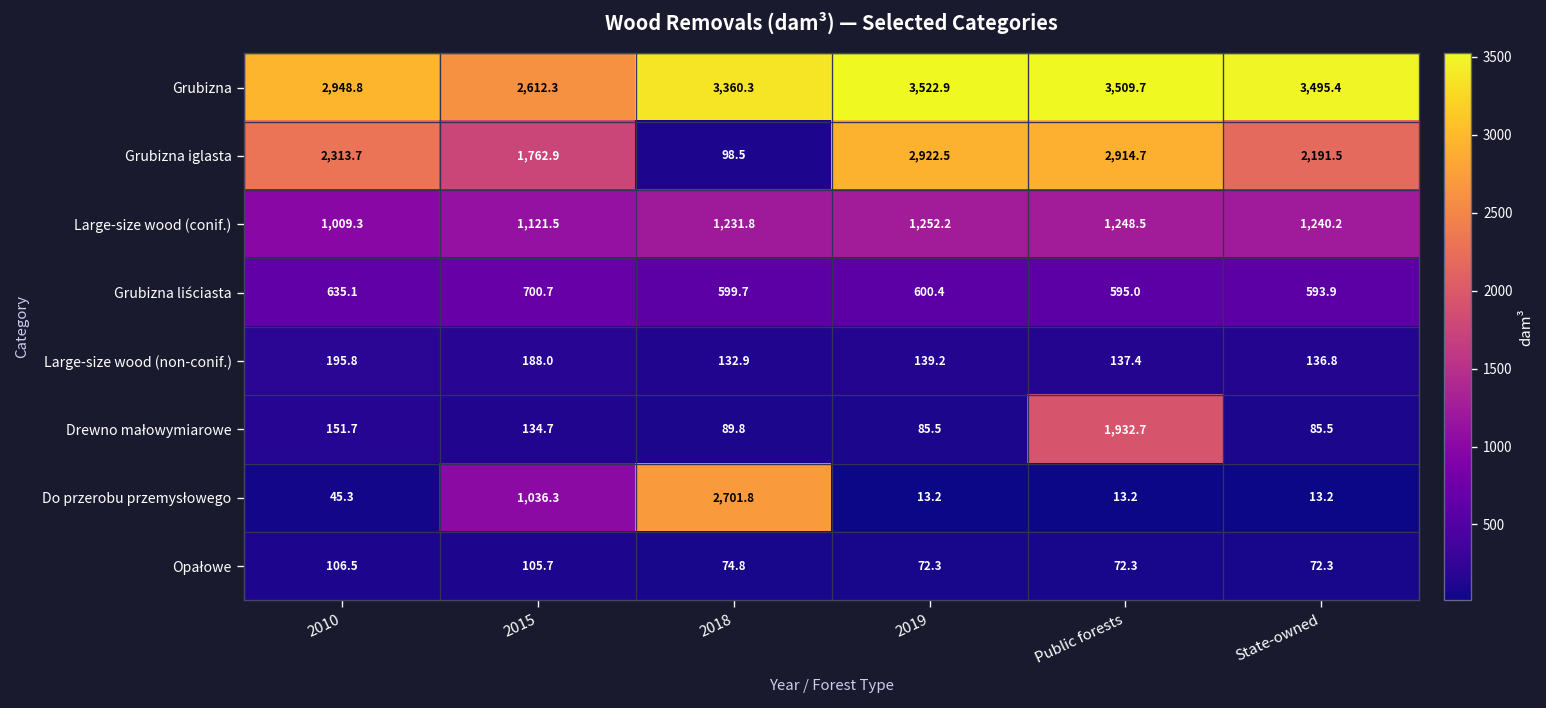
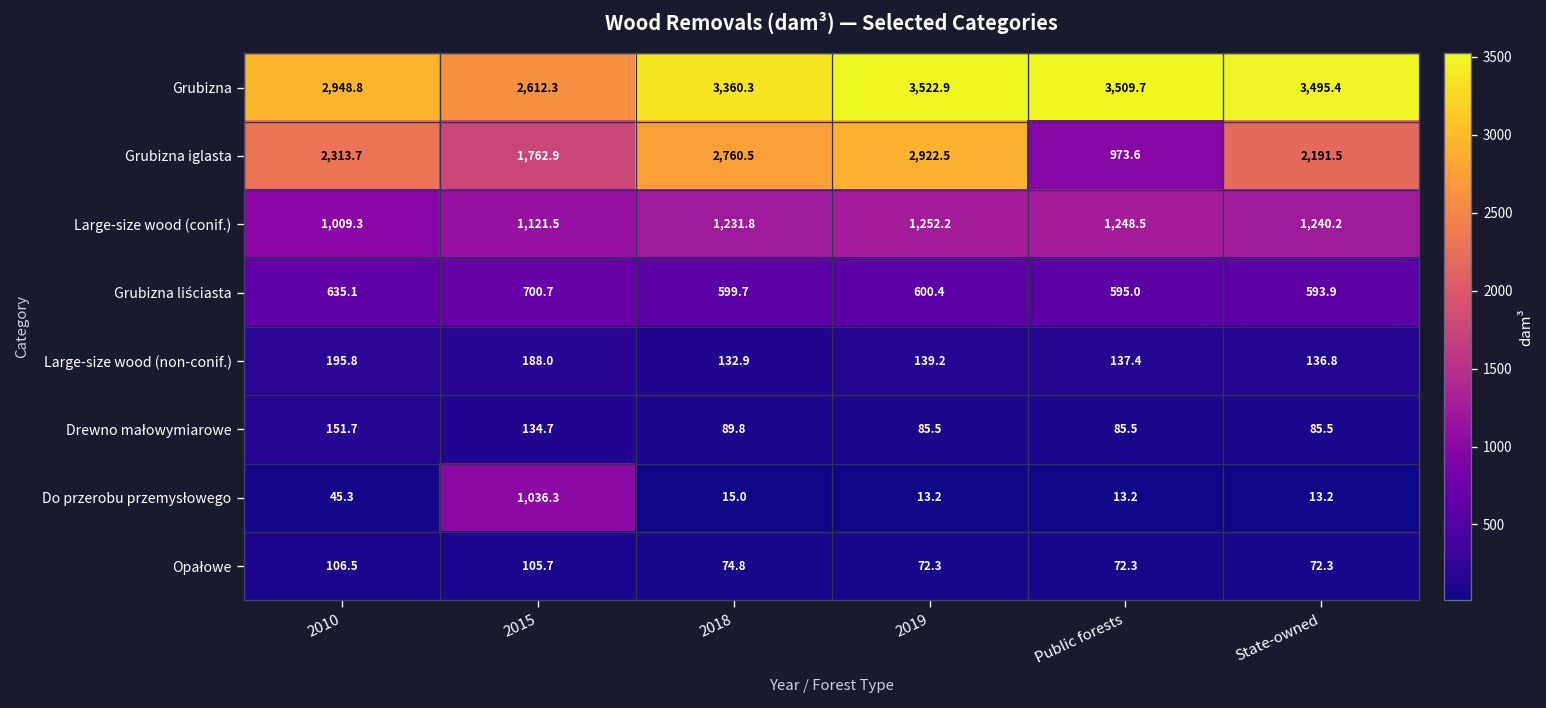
  {
    "Grubizna": {
      "2010": "2,948.8",
      "2015": "2,612.3",
      "2018": "3,360.3",
      "2019": "3,522.9",
      "Public forests": "3,509.7",
      "State-owned": "3,495.4"
    },
    "Grubizna iglasta": {
      "2010": "2,313.7",
      "2015": "1,762.9",
-     "2018": "98.5",
+     "2018": "2,760.5",
      "2019": "2,922.5",
-     "Public forests": "2,914.7",
+     "Public forests": "973.6",
      "State-owned": "2,191.5"
    },
    "Large-size wood (conif.)": {
      "2010": "1,009.3",
      "2015": "1,121.5",
      "2018": "1,231.8",
      "2019": "1,252.2",
      "Public forests": "1,248.5",
      "State-owned": "1,240.2"
    },
    "Grubizna liściasta": {
      "2010": "635.1",
      "2015": "700.7",
      "2018": "599.7",
      "2019": "600.4",
      "Public forests": "595.0",
      "State-owned": "593.9"
    },
    "Large-size wood (non-conif.)": {
      "2010": "195.8",
      "2015": "188.0",
      "2018": "132.9",
      "2019": "139.2",
      "Public forests": "137.4",
      "State-owned": "136.8"
    },
    "Drewno małowymiarowe": {
      "2010": "151.7",
      "2015": "134.7",
      "2018": "89.8",
      "2019": "85.5",
-     "Public forests": "1,932.7",
+     "Public forests": "85.5",
      "State-owned": "85.5"
    },
    "Do przerobu przemysłowego": {
      "2010": "45.3",
      "2015": "1,036.3",
-     "2018": "2,701.8",
+     "2018": "15.0",
      "2019": "13.2",
      "Public forests": "13.2",
      "State-owned": "13.2"
    },
    "Opałowe": {
      "2010": "106.5",
      "2015": "105.7",
      "2018": "74.8",
      "2019": "72.3",
      "Public forests": "72.3",
      "State-owned": "72.3"
    }
  }
